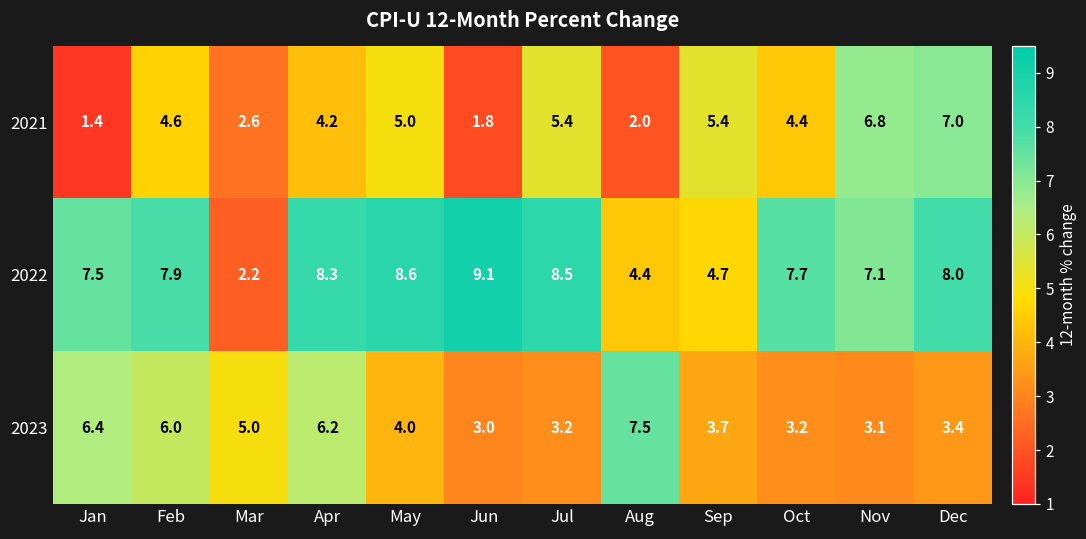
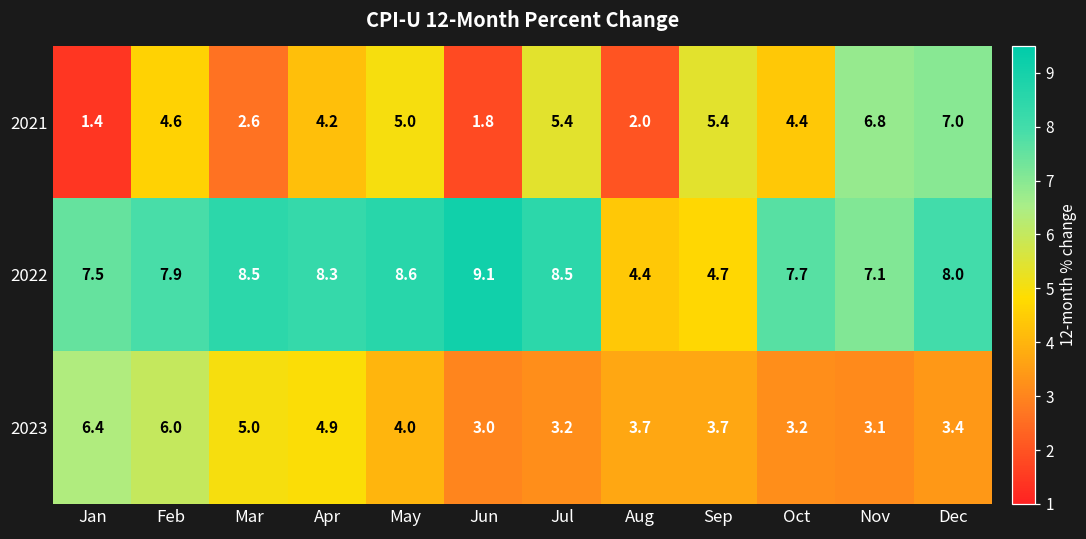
  {
    "2021": {
      "Jan": 1.4,
      "Feb": 4.6,
      "Mar": 2.6,
      "Apr": 4.2,
      "May": 5.0,
      "Jun": 1.8,
      "Jul": 5.4,
      "Aug": 2.0,
      "Sep": 5.4,
      "Oct": 4.4,
      "Nov": 6.8,
      "Dec": 7.0
    },
    "2022": {
      "Jan": 7.5,
      "Feb": 7.9,
-     "Mar": 2.2,
+     "Mar": 8.5,
      "Apr": 8.3,
      "May": 8.6,
      "Jun": 9.1,
      "Jul": 8.5,
      "Aug": 4.4,
      "Sep": 4.7,
      "Oct": 7.7,
      "Nov": 7.1,
      "Dec": 8.0
    },
    "2023": {
      "Jan": 6.4,
      "Feb": 6.0,
      "Mar": 5.0,
-     "Apr": 6.2,
+     "Apr": 4.9,
      "May": 4.0,
      "Jun": 3.0,
      "Jul": 3.2,
-     "Aug": 7.5,
+     "Aug": 3.7,
      "Sep": 3.7,
      "Oct": 3.2,
      "Nov": 3.1,
      "Dec": 3.4
    }
  }
